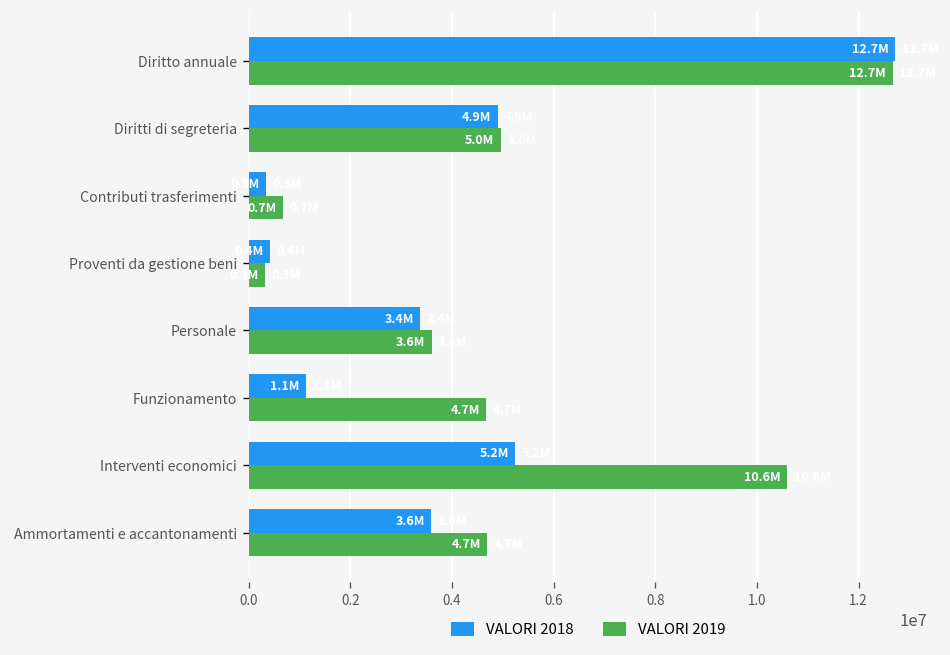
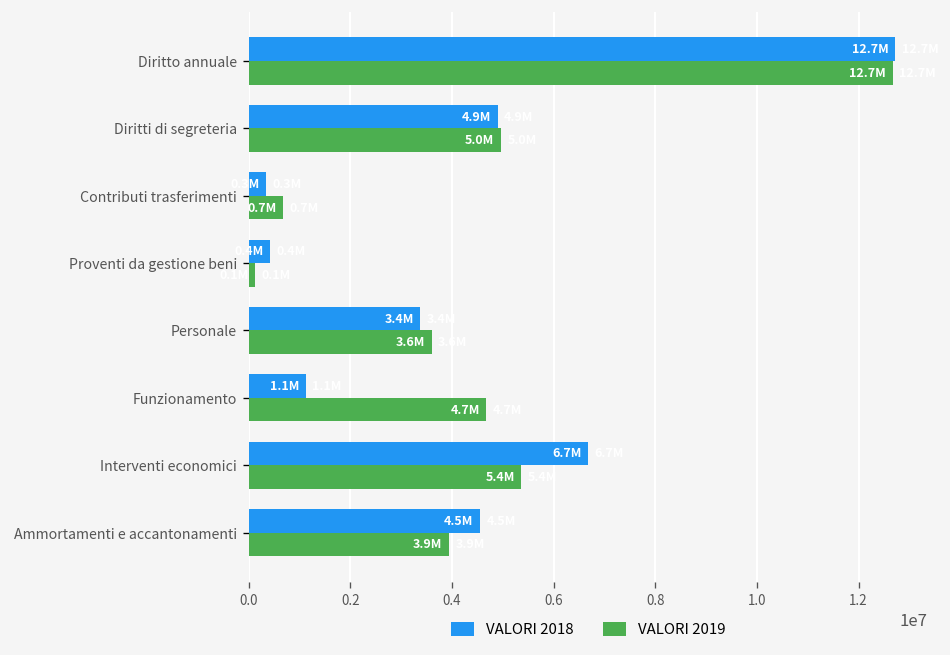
  {
    "VALORI 2018": {
      "Diritto annuale": "12.7M",
      "Diritti di segreteria": "4.9M",
      "Personale": "3.4M",
      "Funzionamento": "1.1M",
-     "Interventi economici": "5.2M",
-     "Ammortamenti e accantonamenti": "3.6M"
+     "Interventi economici": "6.7M",
+     "Ammortamenti e accantonamenti": "4.5M"
    },
    "VALORI 2019": {
      "Diritto annuale": "12.7M",
      "Diritti di segreteria": "5.0M",
      "Contributi trasferimenti": "0.7M",
-     "Proventi da gestione beni": "300000",
+     "Proventi da gestione beni": "100000",
      "Personale": "3.6M",
      "Funzionamento": "4.7M",
-     "Interventi economici": "10.6M",
-     "Ammortamenti e accantonamenti": "4.7M"
+     "Interventi economici": "5.4M",
+     "Ammortamenti e accantonamenti": "3.9M"
    }
  }
